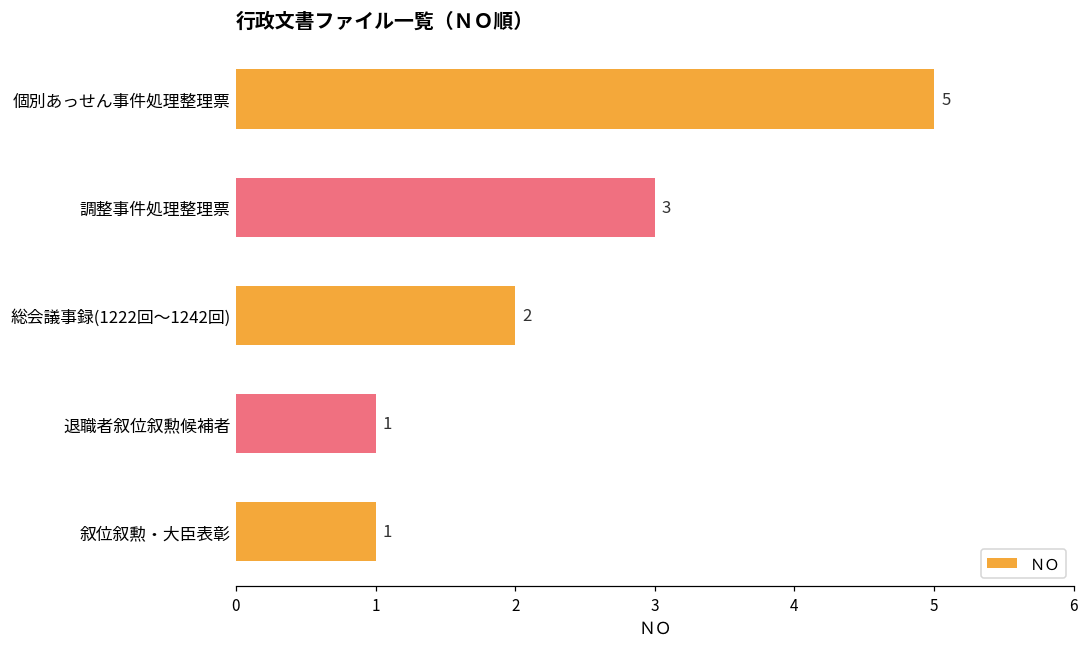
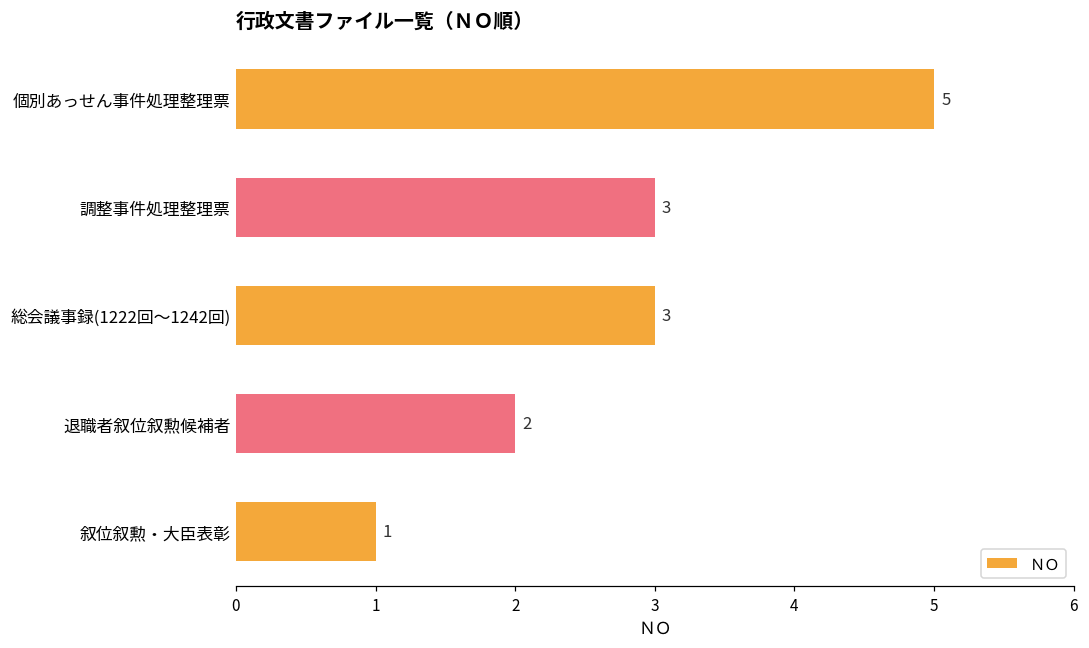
  {
    "個別あっせん事件処理整理票": 5,
    "調整事件処理整理票": 3,
-   "総会議事録(1222回～1242回)": 2,
-   "退職者叙位叙勲候補者": 1,
+   "総会議事録(1222回～1242回)": 3,
+   "退職者叙位叙勲候補者": 2,
    "叙位叙勲・大臣表彰": 1
  }
